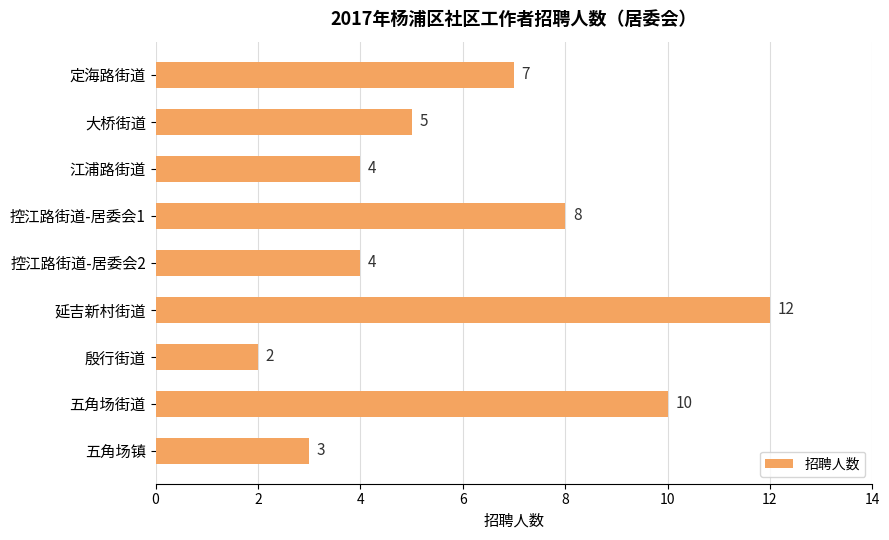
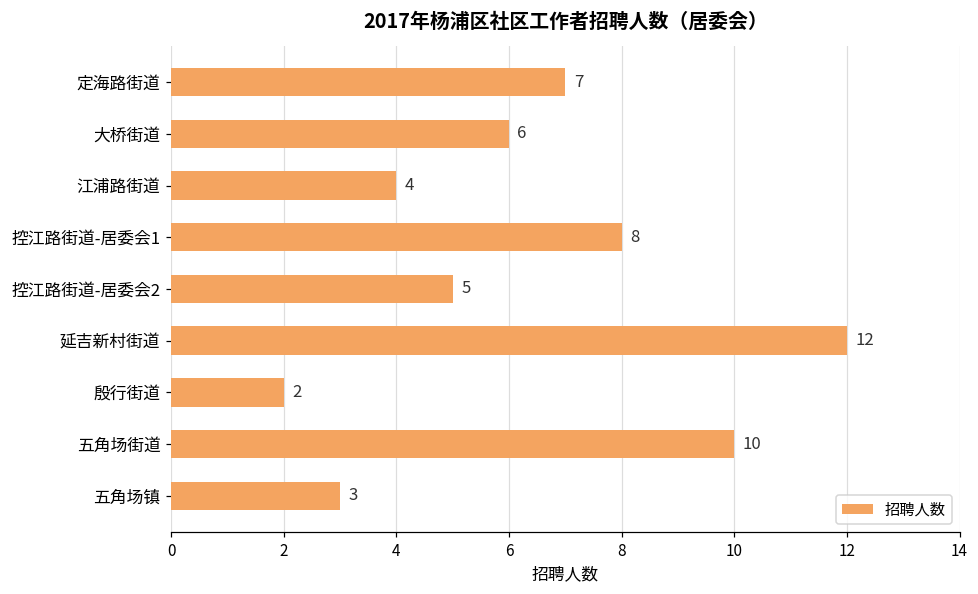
  {
    "定海路街道": 7,
-   "大桥街道": 5,
+   "大桥街道": 6,
    "江浦路街道": 4,
    "控江路街道-居委会1": 8,
-   "控江路街道-居委会2": 4,
+   "控江路街道-居委会2": 5,
    "延吉新村街道": 12,
    "殷行街道": 2,
    "五角场街道": 10,
    "五角场镇": 3
  }
